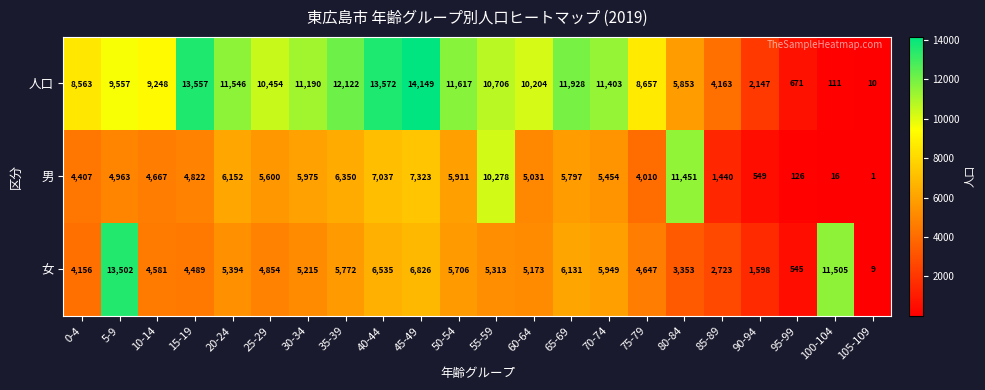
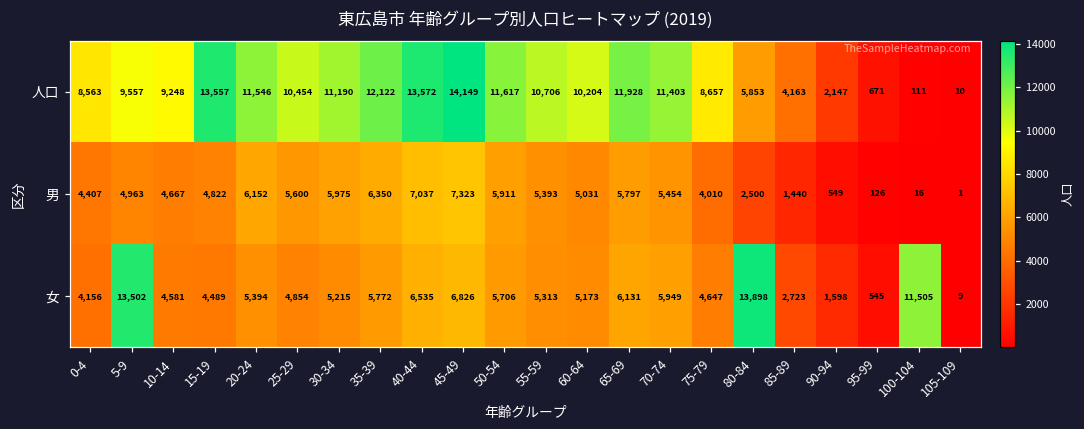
  {
    "人口": {
      "0-4": "8,563",
      "5-9": "9,557",
      "10-14": "9,248",
      "15-19": "13,557",
      "20-24": "11,546",
      "25-29": "10,454",
      "30-34": "11,190",
      "35-39": "12,122",
      "40-44": "13,572",
      "45-49": "14,149",
      "50-54": "11,617",
      "55-59": "10,706",
      "60-64": "10,204",
      "65-69": "11,928",
      "70-74": "11,403",
      "75-79": "8,657",
      "80-84": "5,853",
      "85-89": "4,163",
      "90-94": "2,147",
      "95-99": "671",
      "105-109": "10"
    },
    "男": {
      "0-4": "4,407",
      "5-9": "4,963",
      "10-14": "4,667",
      "15-19": "4,822",
      "20-24": "6,152",
      "25-29": "5,600",
      "30-34": "5,975",
      "35-39": "6,350",
      "40-44": "7,037",
      "45-49": "7,323",
      "50-54": "5,911",
-     "55-59": "10,278",
+     "55-59": "5,393",
      "60-64": "5,031",
      "65-69": "5,797",
      "70-74": "5,454",
      "75-79": "4,010",
-     "80-84": "11,451",
+     "80-84": "2,500",
      "85-89": "1,440",
      "90-94": "549",
      "95-99": "126",
      "100-104": "16",
      "105-109": "1"
    },
    "女": {
      "0-4": "4,156",
      "5-9": "13,502",
      "10-14": "4,581",
      "15-19": "4,489",
      "20-24": "5,394",
      "25-29": "4,854",
      "30-34": "5,215",
      "35-39": "5,772",
      "40-44": "6,535",
      "45-49": "6,826",
      "50-54": "5,706",
      "55-59": "5,313",
      "60-64": "5,173",
      "65-69": "6,131",
      "70-74": "5,949",
      "75-79": "4,647",
-     "80-84": "3,353",
+     "80-84": "13,898",
      "85-89": "2,723",
      "90-94": "1,598",
      "95-99": "545",
      "100-104": "11,505",
      "105-109": "9"
    }
  }
